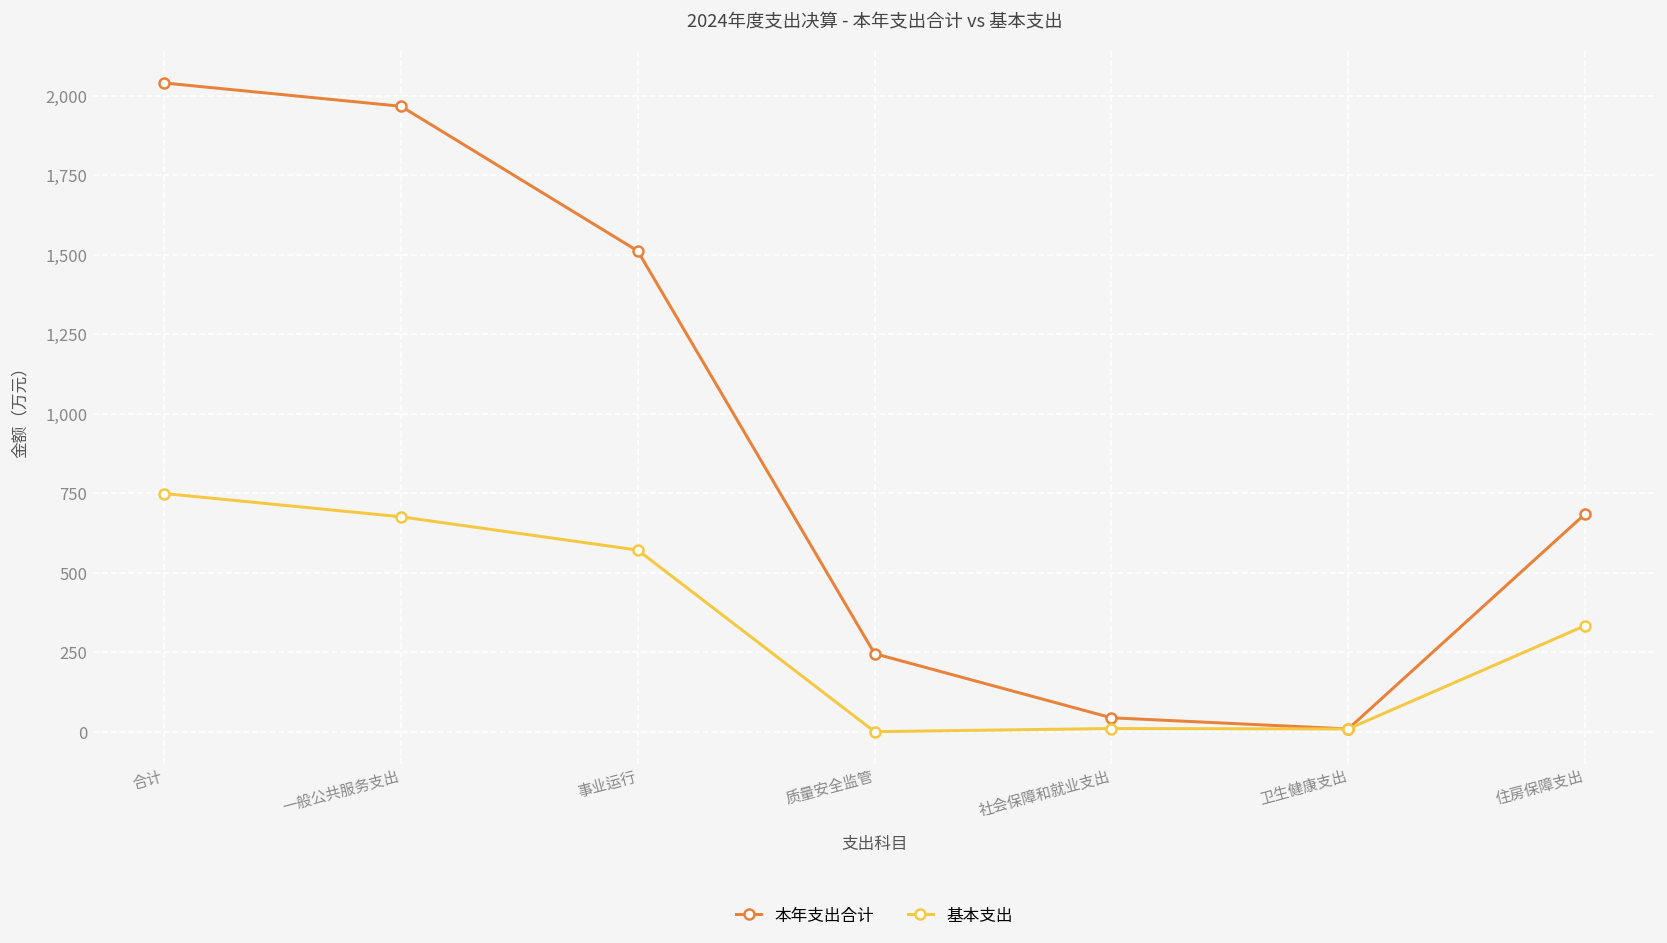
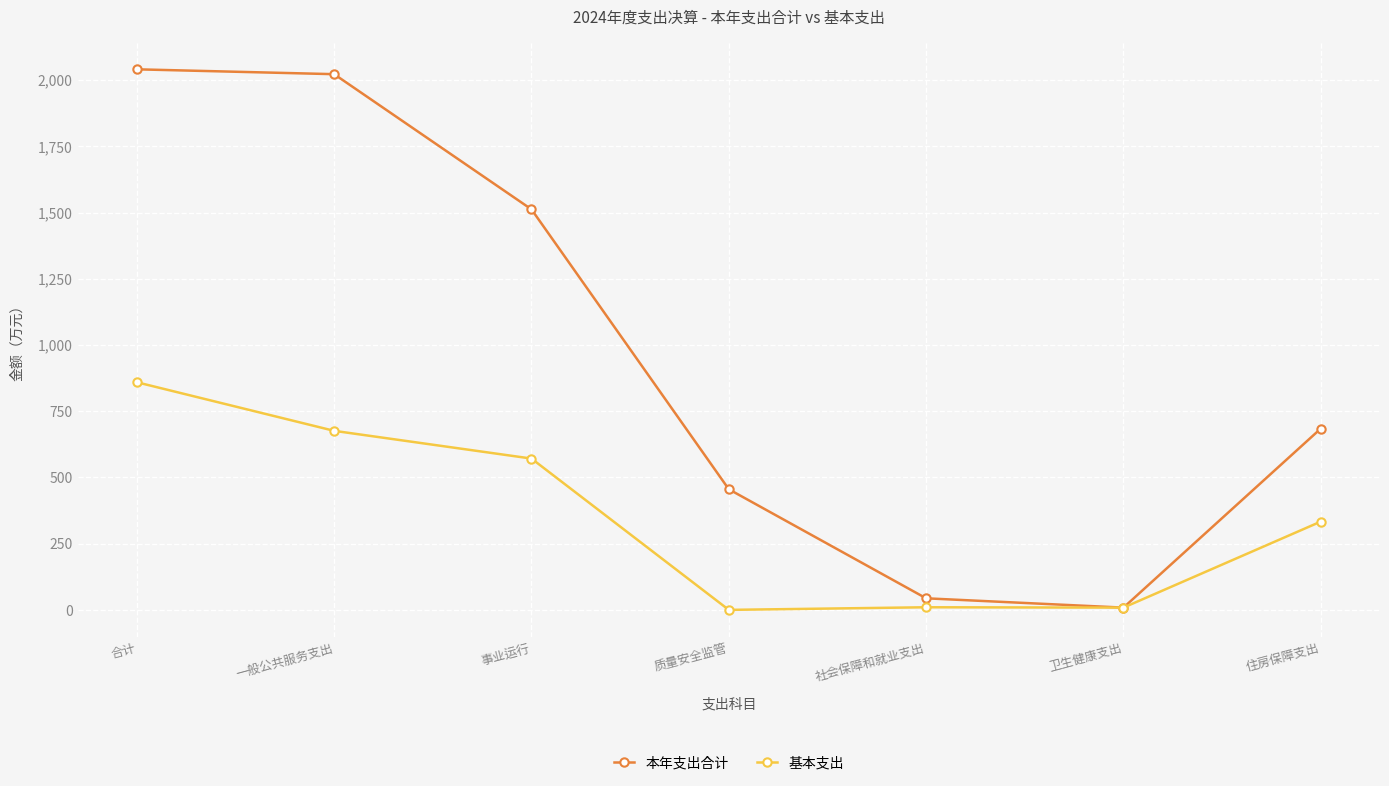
  {
    "本年支出合计": {
      "合计": "2,040",
-     "一般公共服务支出": "1,970",
+     "一般公共服务支出": "2,020",
      "事业运行": "1,510",
-     "质量安全监管": "250",
+     "质量安全监管": "460",
      "社会保障和就业支出": "40",
      "住房保障支出": "680"
    },
    "基本支出": {
-     "合计": "750",
+     "合计": "860",
      "一般公共服务支出": "680",
      "事业运行": "570",
      "质量安全监管": "0",
      "社会保障和就业支出": "10",
      "住房保障支出": "330"
    }
  }
